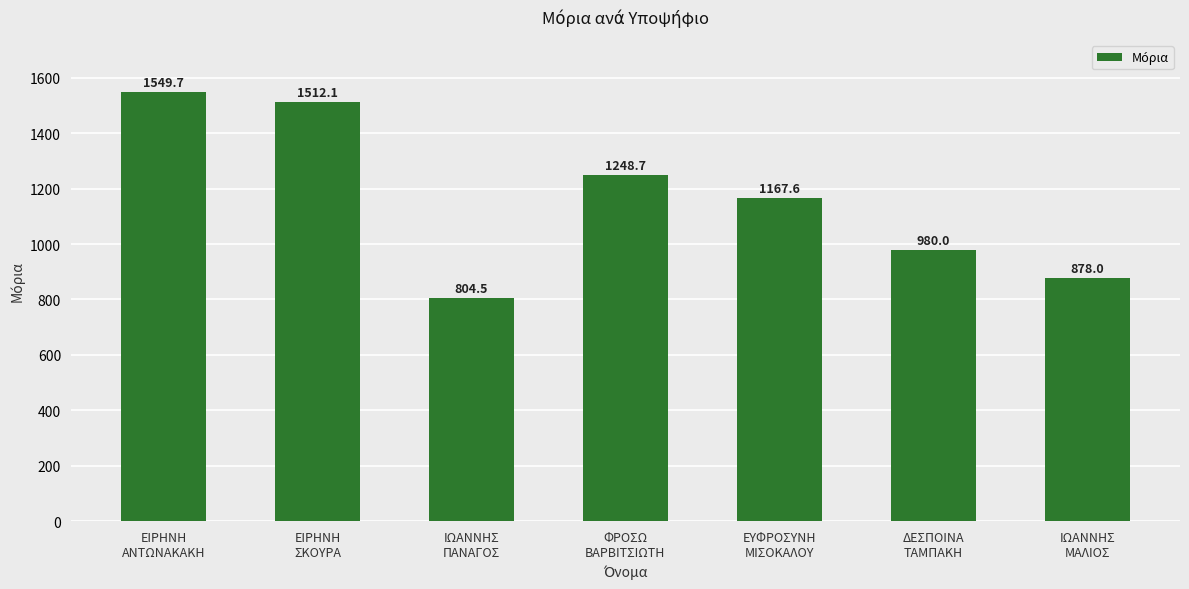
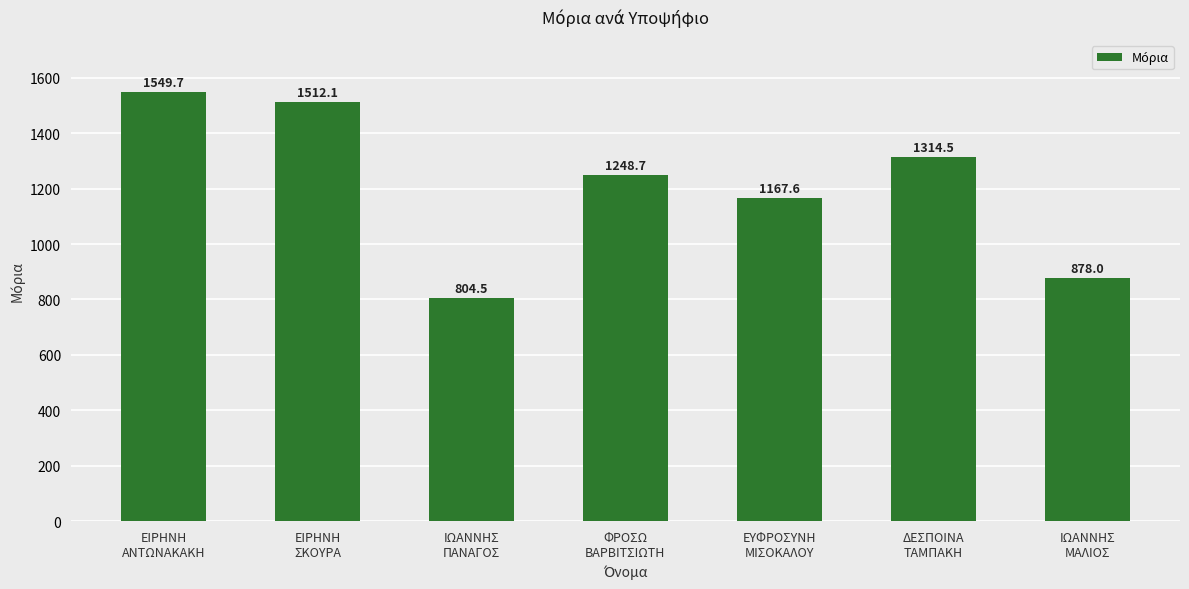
  {
    "ΕΙΡΗΝΗ ΑΝΤΩΝΑΚΑΚΗ": 1549.7,
    "ΕΙΡΗΝΗ ΣΚΟΥΡΑ": 1512.1,
    "ΙΩΑΝΝΗΣ ΠΑΝΑΓΟΣ": 804.5,
    "ΦΡΟΣΩ ΒΑΡΒΙΤΣΙΩΤΗ": 1248.7,
    "ΕΥΦΡΟΣΥΝΗ ΜΙΣΟΚΑΛΟΥ": 1167.6,
-   "ΔΕΣΠΟΙΝΑ ΤΑΜΠΑΚΗ": 980.0,
+   "ΔΕΣΠΟΙΝΑ ΤΑΜΠΑΚΗ": 1314.5,
    "ΙΩΑΝΝΗΣ ΜΑΛΙΟΣ": 878.0
  }
